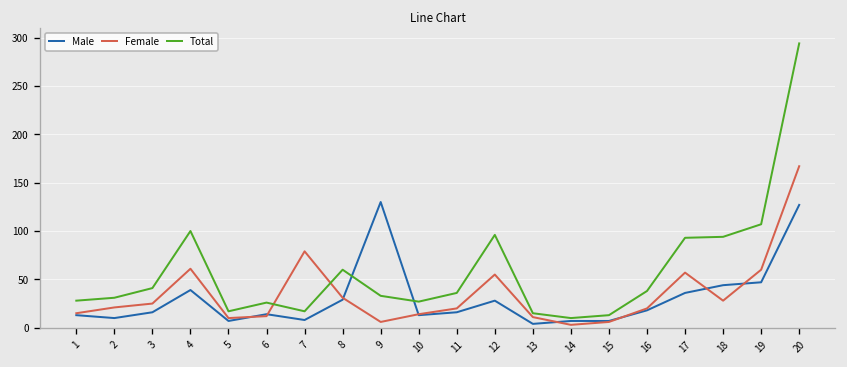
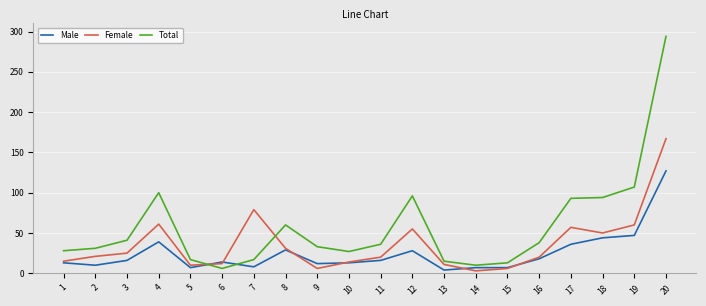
  {
    "Male": {
      "2": 10,
      "3": 20,
      "4": 40,
      "7": 10,
-     "9": 130,
+     "9": 10,
      "11": 20,
      "12": 30,
      "13": 0,
      "17": 40,
      "18": 40,
      "19": 50,
      "20": 130
    },
    "Female": {
      "2": 20,
      "3": 30,
      "4": 60,
      "7": 80,
      "9": 10,
      "11": 20,
      "12": 60,
      "13": 10,
      "14": 0,
      "17": 60,
-     "18": 30,
+     "18": 50,
      "19": 60,
      "20": 170
    },
    "Total": {
      "1": 30,
      "2": 30,
      "3": 40,
      "4": 100,
      "5": 20,
-     "6": 30,
+     "6": 10,
      "7": 20,
      "8": 60,
      "9": 30,
      "10": 30,
      "11": 40,
      "12": 100,
      "13": 20,
      "15": 10,
      "16": 40,
      "17": 90,
      "18": 90,
      "19": 110,
      "20": 290
    }
  }
